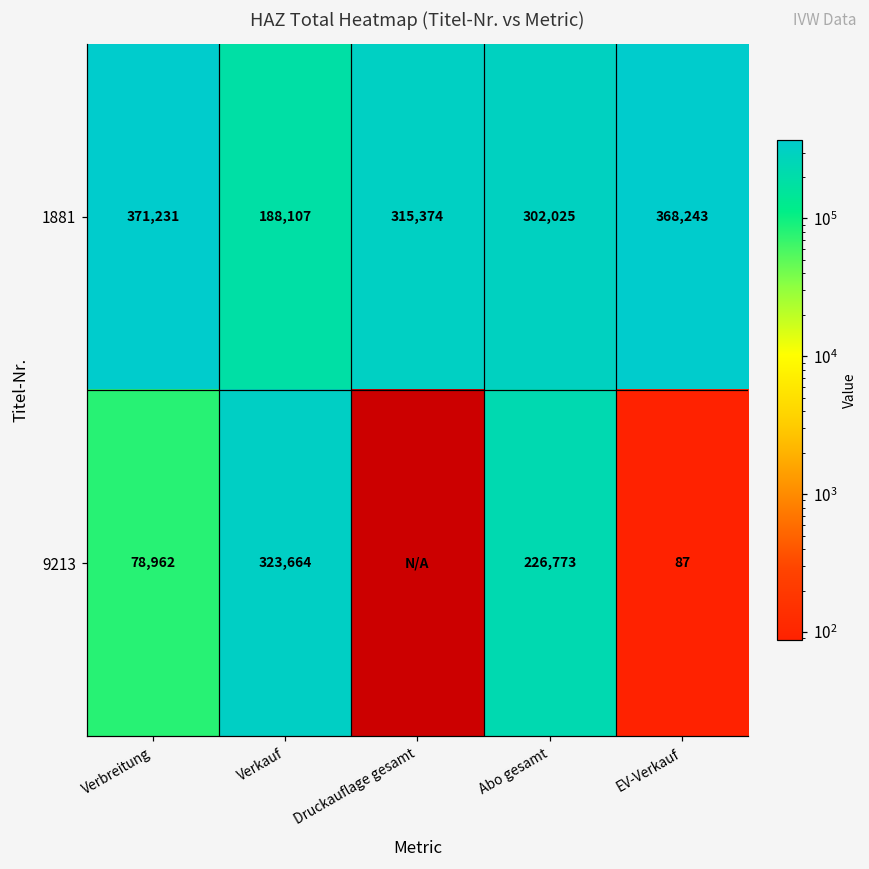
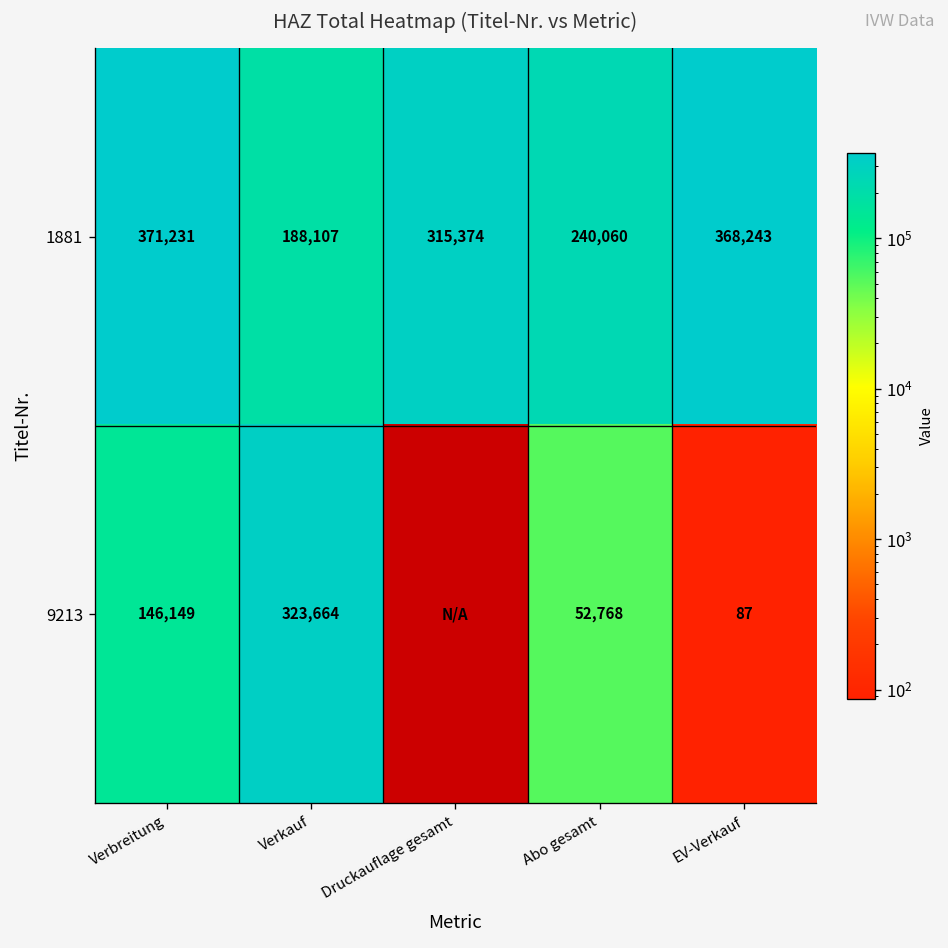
  {
    "1881": {
      "Verbreitung": "371,231",
      "Verkauf": "188,107",
      "Druckauflage gesamt": "315,374",
-     "Abo gesamt": "302,025",
+     "Abo gesamt": "240,060",
      "EV-Verkauf": "368,243"
    },
    "9213": {
-     "Verbreitung": "78,962",
+     "Verbreitung": "146,149",
      "Verkauf": "323,664",
-     "Abo gesamt": "226,773",
+     "Abo gesamt": "52,768",
      "EV-Verkauf": "87"
    }
  }
